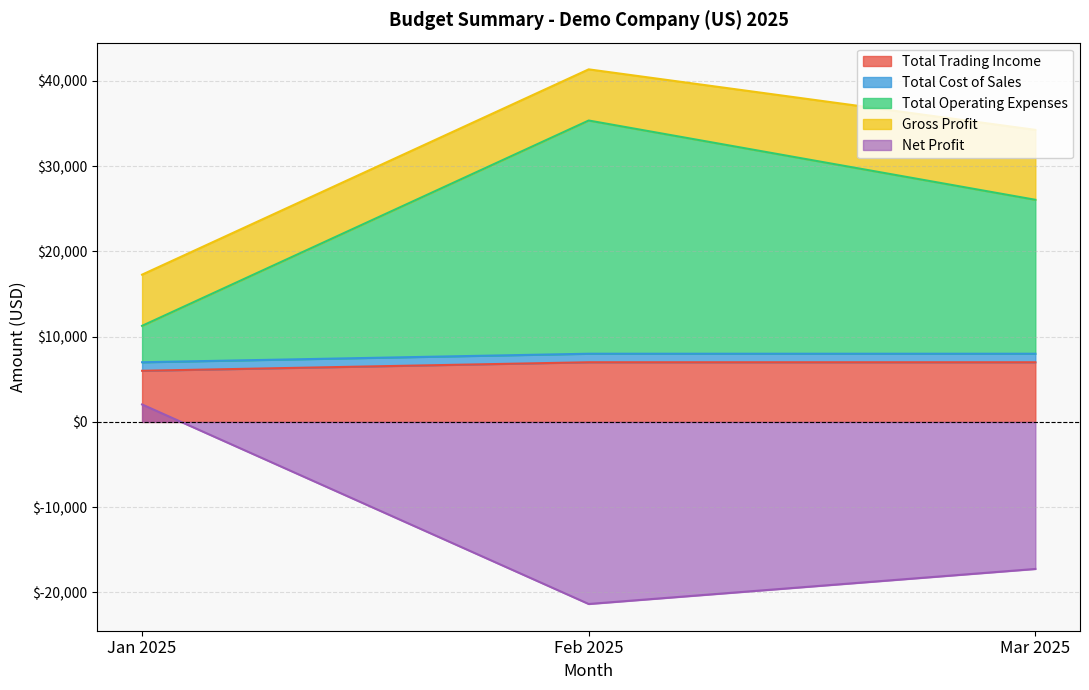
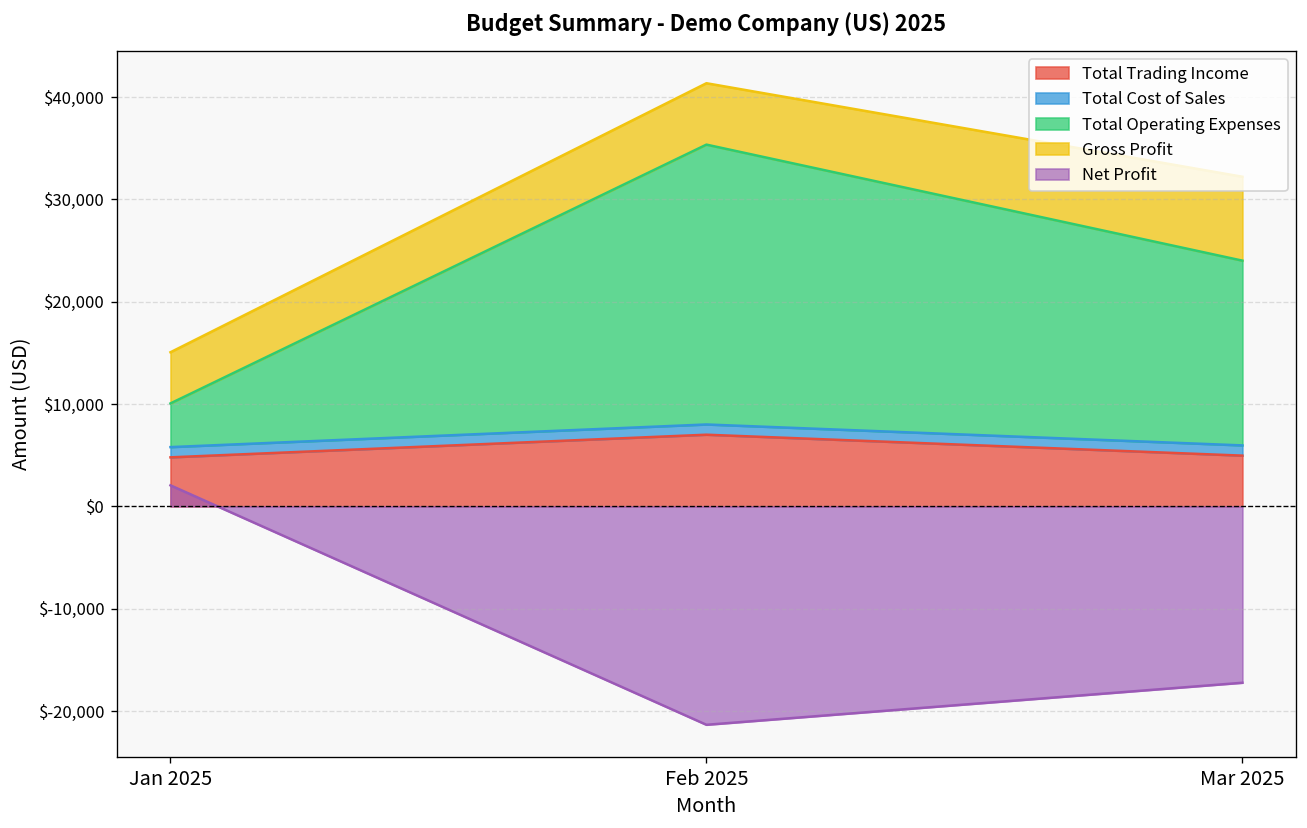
  {
    "Total Trading Income": {
-     "Jan 2025": "$6,000",
+     "Jan 2025": "$5,000",
      "Feb 2025": "$7,000",
-     "Mar 2025": "$7,000"
+     "Mar 2025": "$5,000"
    },
    "Total Cost of Sales": {
      "Jan 2025": "$1,000",
      "Feb 2025": "$1,000",
      "Mar 2025": "$1,000"
    },
    "Total Operating Expenses": {
      "Jan 2025": "$4,000",
      "Feb 2025": "$27,000",
      "Mar 2025": "$18,000"
    },
    "Gross Profit": {
-     "Jan 2025": "$6,000",
+     "Jan 2025": "$5,000",
      "Feb 2025": "$6,000"
    }
  }
